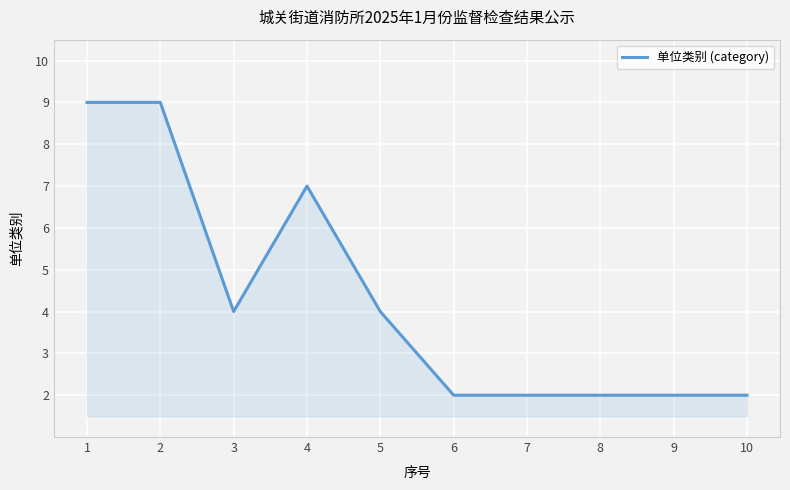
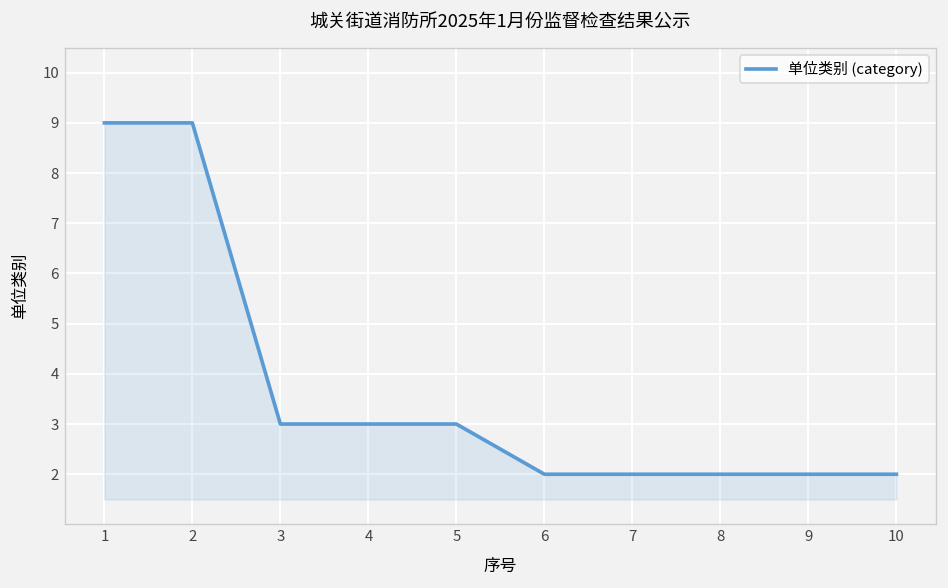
  {
    "1": 9,
    "2": 9,
-   "3": 4,
-   "4": 7,
-   "5": 4,
+   "3": 3,
+   "4": 3,
+   "5": 3,
    "6": 2,
    "7": 2,
    "8": 2,
    "9": 2,
    "10": 2
  }
